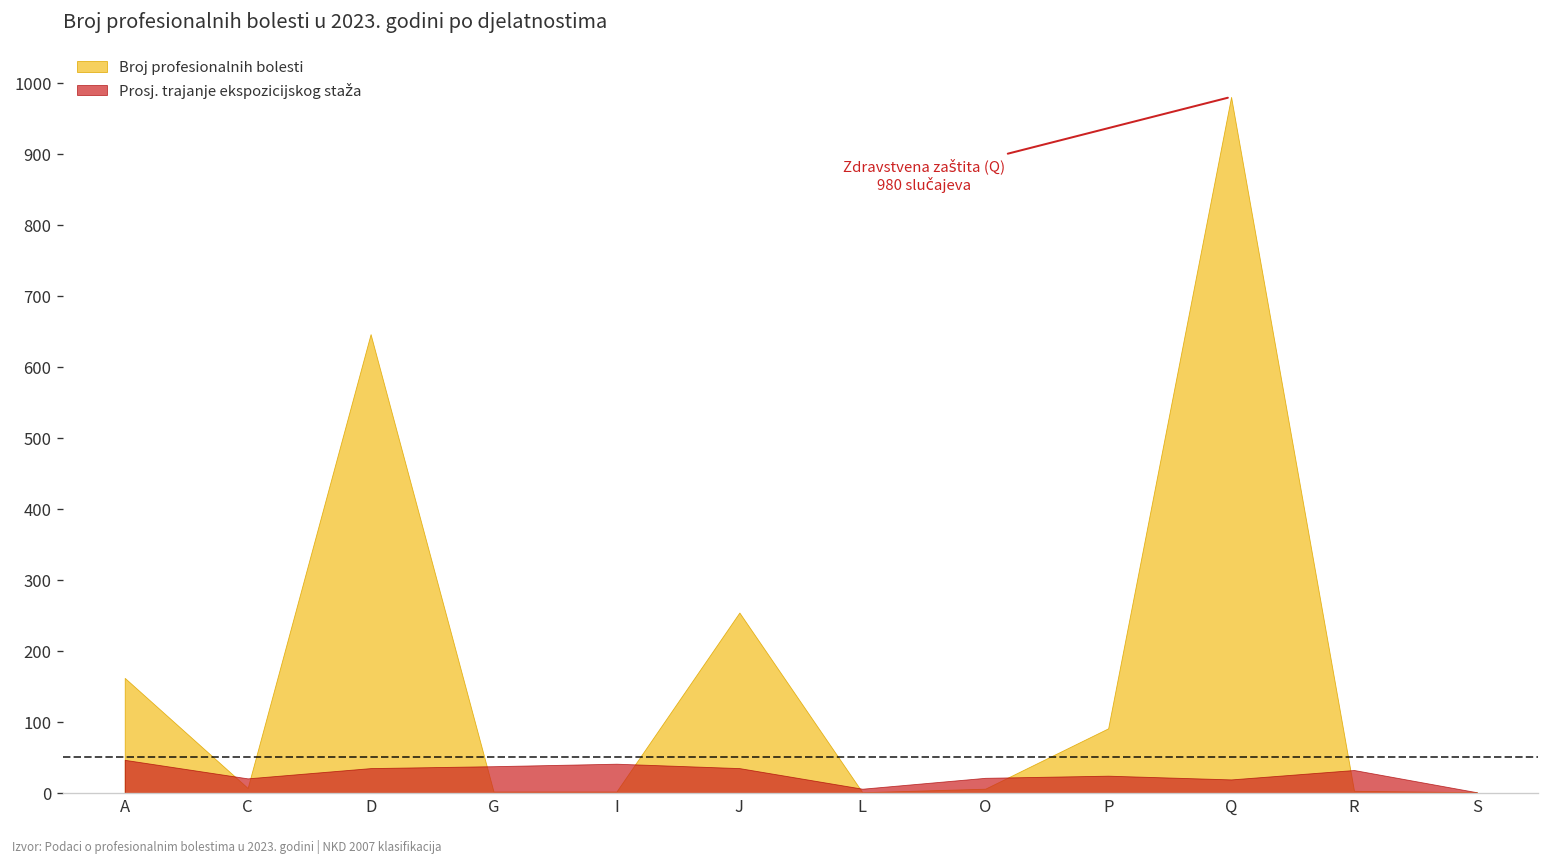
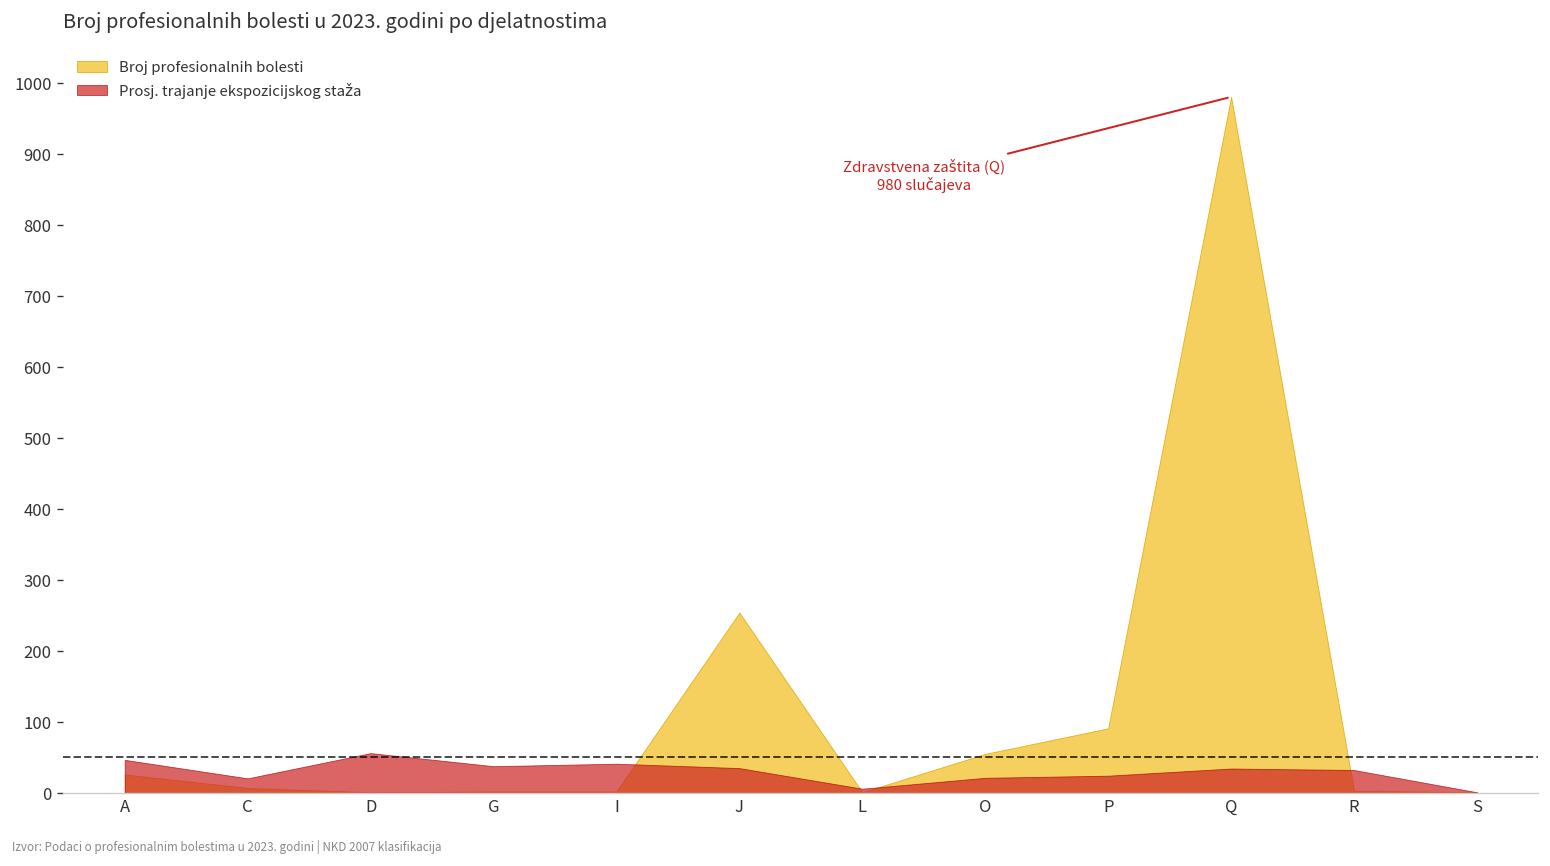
  {
    "Broj profesionalnih bolesti": {
-     "A": 160,
+     "A": 30,
      "C": 10,
-     "D": 650,
+     "D": 0,
      "J": 250,
-     "O": 10,
+     "O": 60,
      "P": 90
    },
    "Prosj. trajanje ekspozicijskog staža": {
      "A": 50,
      "C": 20,
-     "D": 40,
+     "D": 60,
      "G": 40,
      "I": 40,
      "J": 40,
      "L": 10,
      "O": 20,
      "P": 20,
-     "Q": 20,
+     "Q": 30,
      "R": 30
    }
  }
